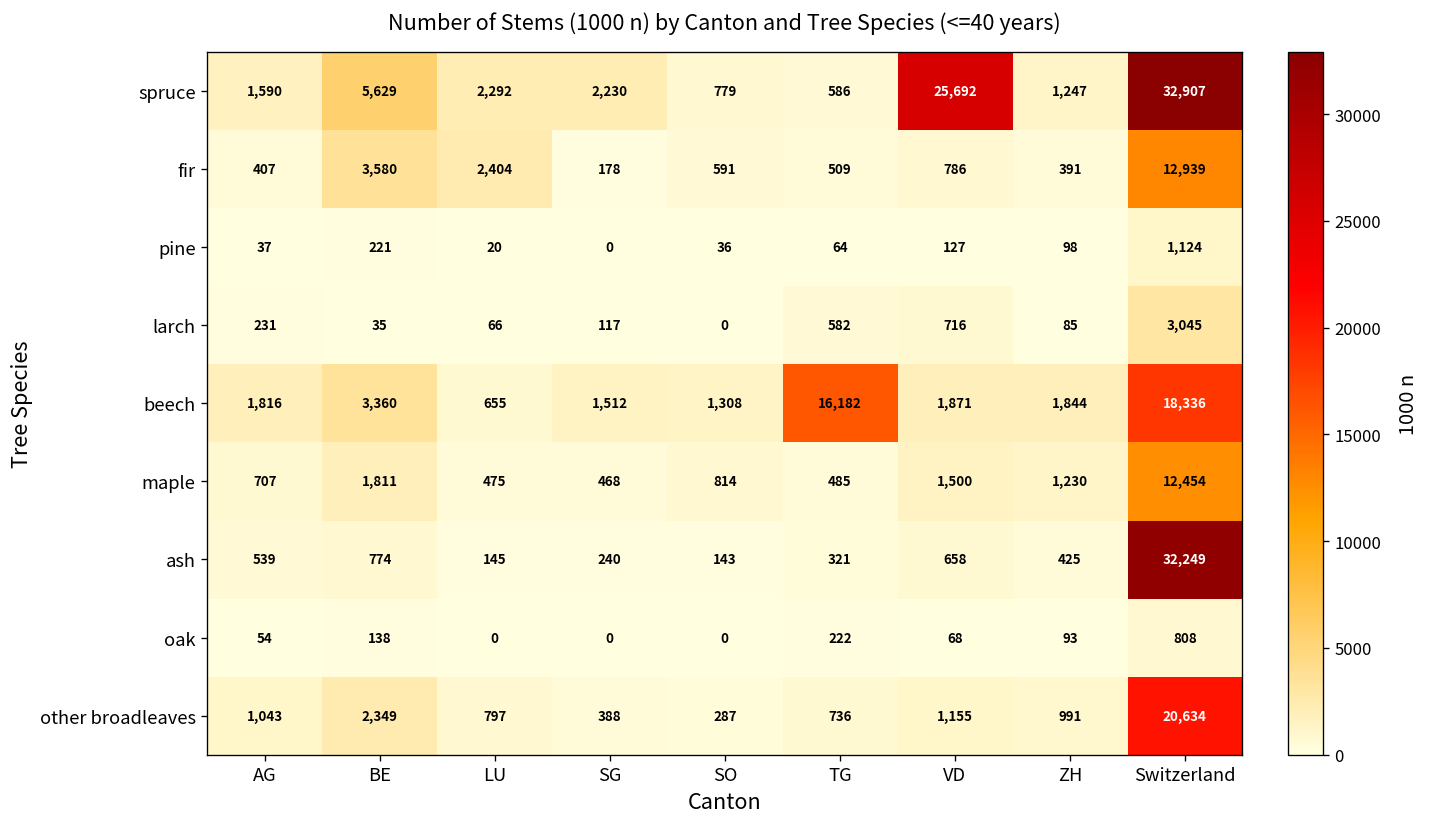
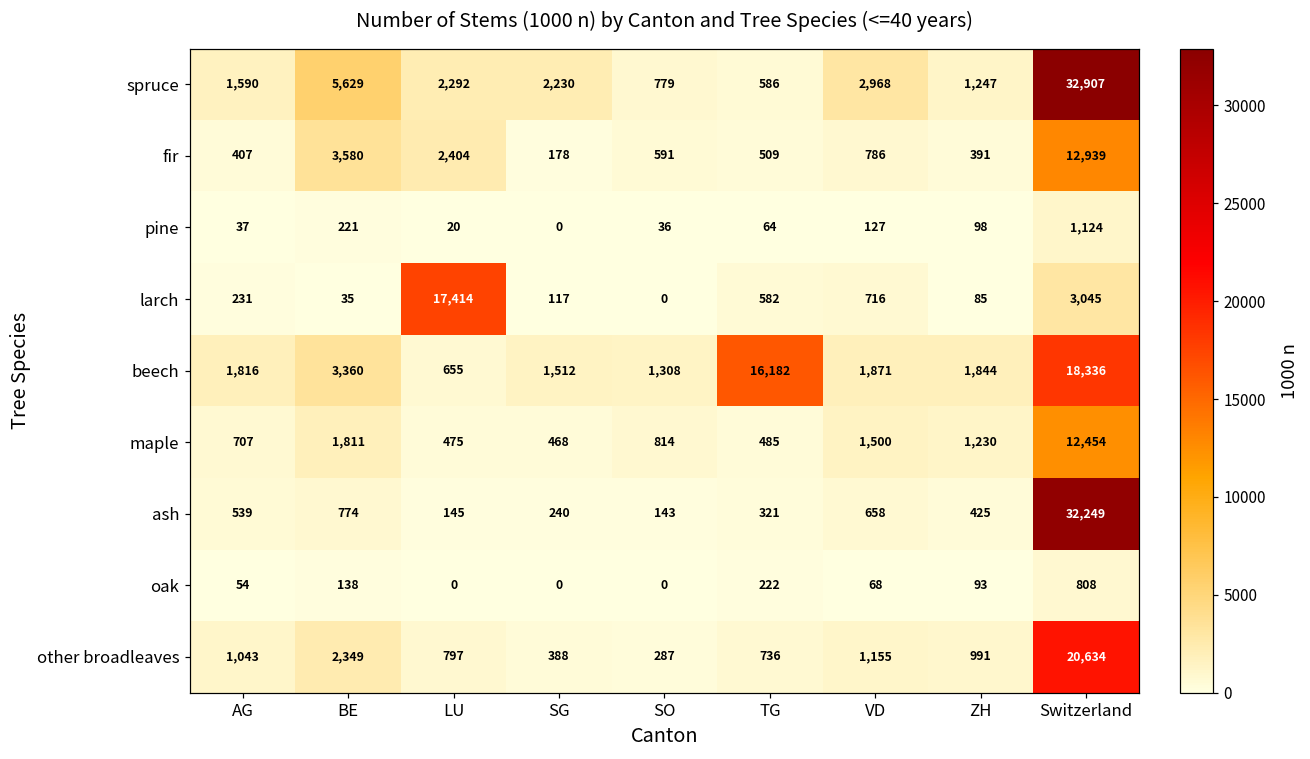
  {
    "spruce": {
      "AG": "1,590",
      "BE": "5,629",
      "LU": "2,292",
      "SG": "2,230",
      "SO": "779",
      "TG": "586",
-     "VD": "25,692",
+     "VD": "2,968",
      "ZH": "1,247",
      "Switzerland": "32,907"
    },
    "fir": {
      "AG": "407",
      "BE": "3,580",
      "LU": "2,404",
      "SG": "178",
      "SO": "591",
      "TG": "509",
      "VD": "786",
      "ZH": "391",
      "Switzerland": "12,939"
    },
    "pine": {
      "AG": "37",
      "BE": "221",
      "LU": "20",
      "SG": "0",
      "SO": "36",
      "TG": "64",
      "VD": "127",
      "ZH": "98",
      "Switzerland": "1,124"
    },
    "larch": {
      "AG": "231",
      "BE": "35",
-     "LU": "66",
+     "LU": "17,414",
      "SG": "117",
      "SO": "0",
      "TG": "582",
      "VD": "716",
      "ZH": "85",
      "Switzerland": "3,045"
    },
    "beech": {
      "AG": "1,816",
      "BE": "3,360",
      "LU": "655",
      "SG": "1,512",
      "SO": "1,308",
      "TG": "16,182",
      "VD": "1,871",
      "ZH": "1,844",
      "Switzerland": "18,336"
    },
    "maple": {
      "AG": "707",
      "BE": "1,811",
      "LU": "475",
      "SG": "468",
      "SO": "814",
      "TG": "485",
      "VD": "1,500",
      "ZH": "1,230",
      "Switzerland": "12,454"
    },
    "ash": {
      "AG": "539",
      "BE": "774",
      "LU": "145",
      "SG": "240",
      "SO": "143",
      "TG": "321",
      "VD": "658",
      "ZH": "425",
      "Switzerland": "32,249"
    },
    "oak": {
      "AG": "54",
      "BE": "138",
      "LU": "0",
      "SG": "0",
      "SO": "0",
      "TG": "222",
      "VD": "68",
      "ZH": "93",
      "Switzerland": "808"
    },
    "other broadleaves": {
      "AG": "1,043",
      "BE": "2,349",
      "LU": "797",
      "SG": "388",
      "SO": "287",
      "TG": "736",
      "VD": "1,155",
      "ZH": "991",
      "Switzerland": "20,634"
    }
  }
